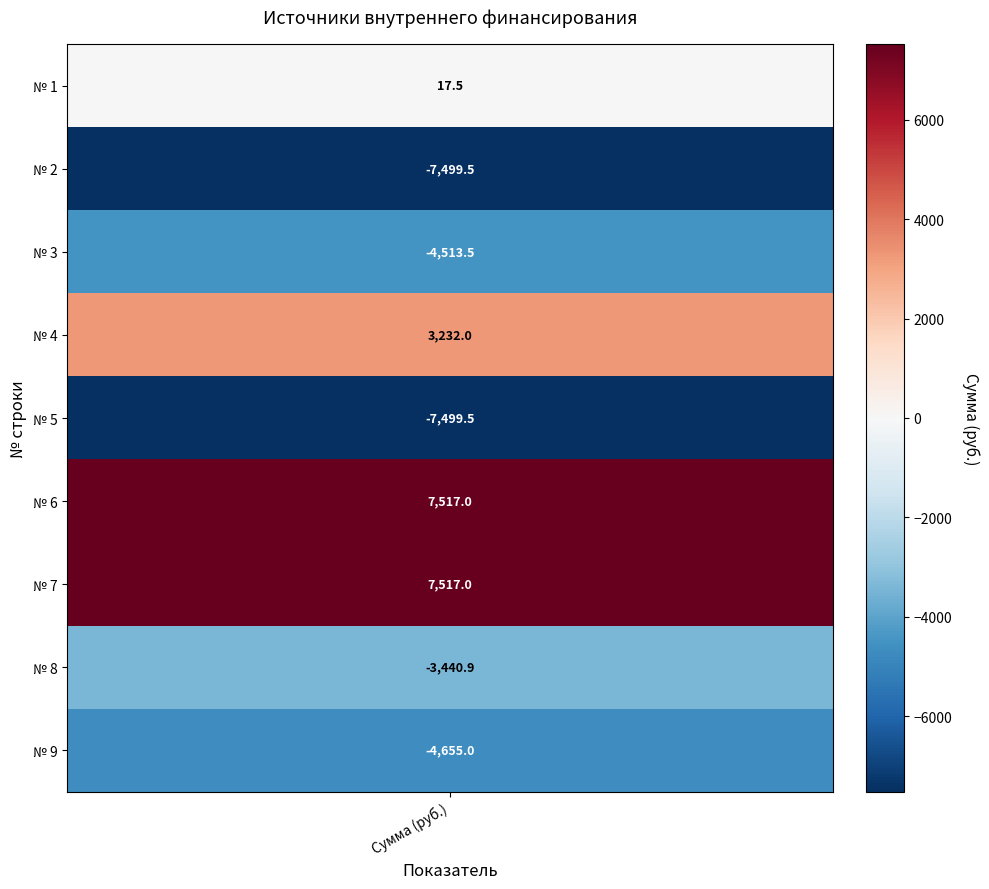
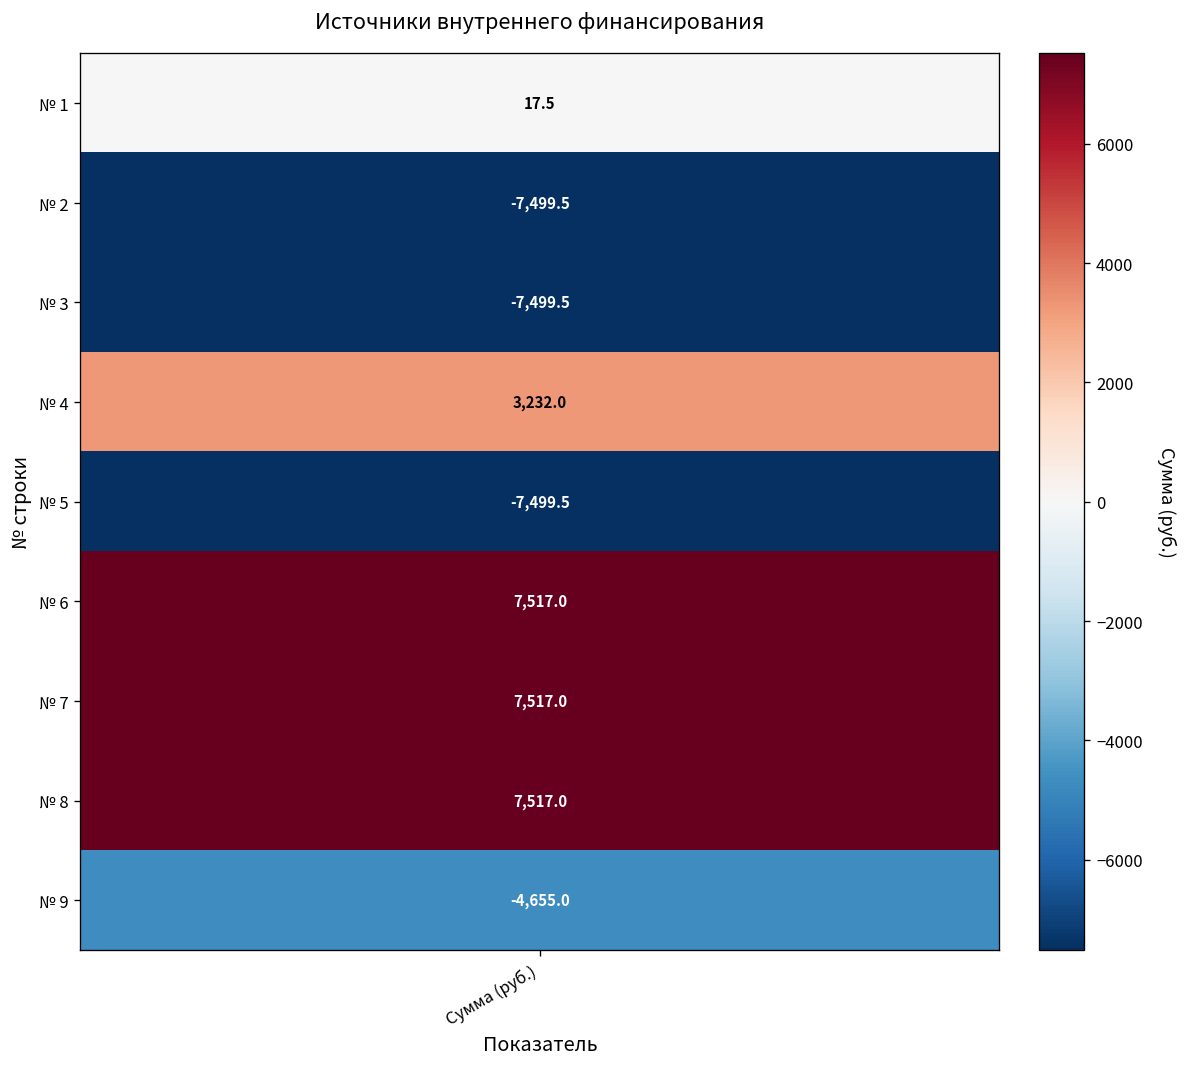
  {
    "№ 1": {
      "Сумма (руб.)": "17.5"
    },
    "№ 2": {
      "Сумма (руб.)": "-7,499.5"
    },
    "№ 3": {
-     "Сумма (руб.)": "-4,513.5"
+     "Сумма (руб.)": "-7,499.5"
    },
    "№ 4": {
      "Сумма (руб.)": "3,232.0"
    },
    "№ 5": {
      "Сумма (руб.)": "-7,499.5"
    },
    "№ 6": {
      "Сумма (руб.)": "7,517.0"
    },
    "№ 7": {
      "Сумма (руб.)": "7,517.0"
    },
    "№ 8": {
-     "Сумма (руб.)": "-3,440.9"
+     "Сумма (руб.)": "7,517.0"
    },
    "№ 9": {
      "Сумма (руб.)": "-4,655.0"
    }
  }
